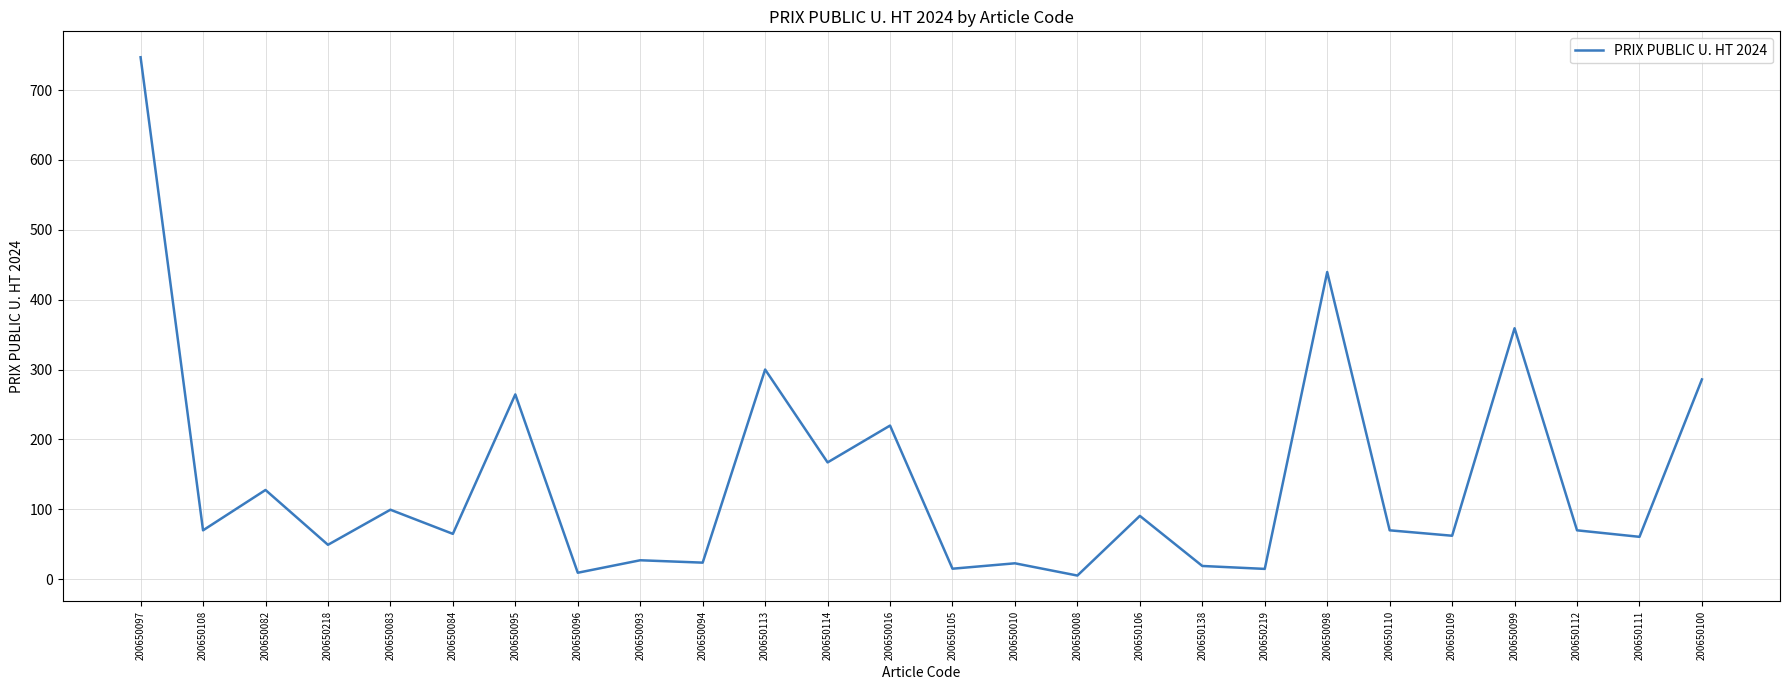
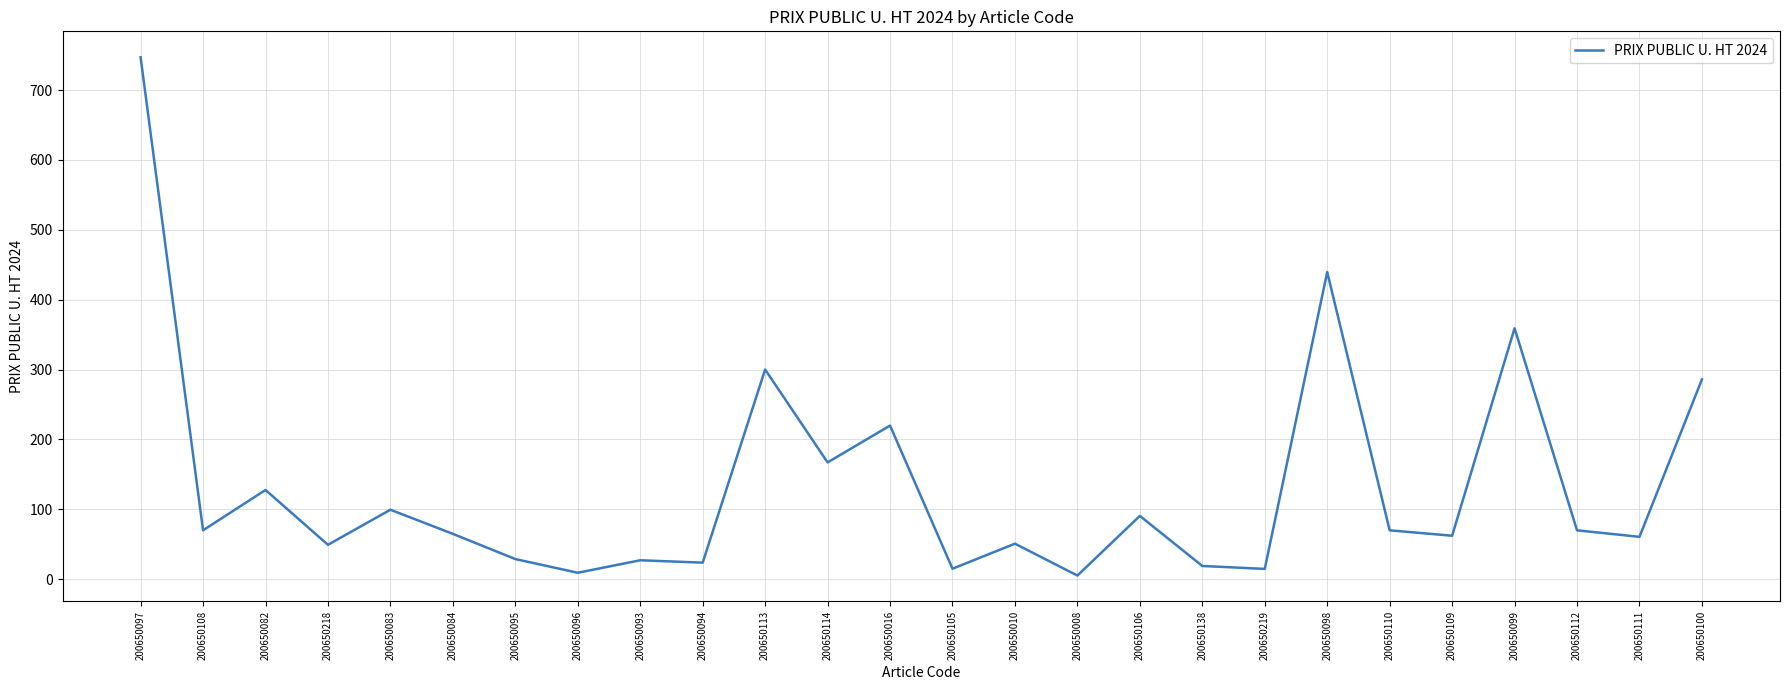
  {
    "200650097": 750,
    "200650108": 70,
    "200650082": 130,
    "200650218": 50,
    "200650083": 100,
    "200650084": 60,
-   "200650095": 260,
+   "200650095": 30,
    "200650096": 10,
    "200650093": 30,
    "200650094": 20,
    "200650113": 300,
    "200650114": 170,
    "200650016": 220,
    "200650105": 10,
-   "200650010": 20,
+   "200650010": 50,
    "200650008": 10,
    "200650106": 90,
    "200650138": 20,
    "200650219": 10,
    "200650098": 440,
    "200650110": 70,
    "200650109": 60,
    "200650099": 360,
    "200650112": 70,
    "200650111": 60,
    "200650100": 290
  }
